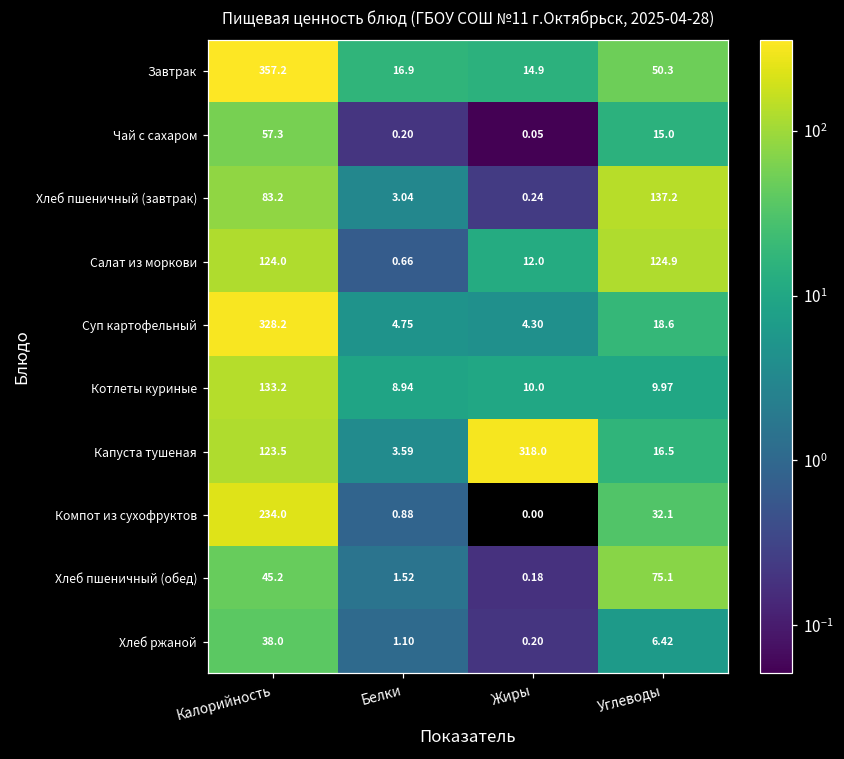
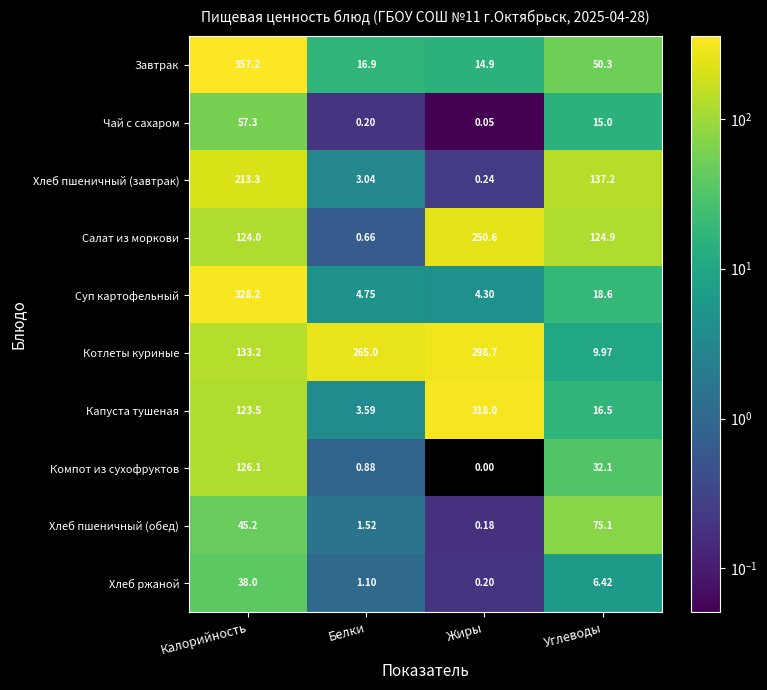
  {
    "Завтрак": {
      "Калорийность": 357.2,
      "Белки": 16.9,
      "Жиры": 14.9,
      "Углеводы": 50.3
    },
    "Чай с сахаром": {
      "Калорийность": 57.3,
      "Белки": 0.20,
      "Жиры": 0.05,
      "Углеводы": 15.0
    },
    "Хлеб пшеничный (завтрак)": {
-     "Калорийность": 83.2,
+     "Калорийность": 213.3,
      "Белки": 3.04,
      "Жиры": 0.24,
      "Углеводы": 137.2
    },
    "Салат из моркови": {
      "Калорийность": 124.0,
      "Белки": 0.66,
-     "Жиры": 12.0,
+     "Жиры": 250.6,
      "Углеводы": 124.9
    },
    "Суп картофельный": {
      "Калорийность": 328.2,
      "Белки": 4.75,
      "Жиры": 4.30,
      "Углеводы": 18.6
    },
    "Котлеты куриные": {
      "Калорийность": 133.2,
-     "Белки": 8.94,
-     "Жиры": 10.0,
+     "Белки": 265.0,
+     "Жиры": 298.7,
      "Углеводы": 9.97
    },
    "Капуста тушеная": {
      "Калорийность": 123.5,
      "Белки": 3.59,
      "Жиры": 318.0,
      "Углеводы": 16.5
    },
    "Компот из сухофруктов": {
-     "Калорийность": 234.0,
+     "Калорийность": 126.1,
      "Белки": 0.88,
      "Жиры": 0.00,
      "Углеводы": 32.1
    },
    "Хлеб пшеничный (обед)": {
      "Калорийность": 45.2,
      "Белки": 1.52,
      "Жиры": 0.18,
      "Углеводы": 75.1
    },
    "Хлеб ржаной": {
      "Калорийность": 38.0,
      "Белки": 1.10,
      "Жиры": 0.20,
      "Углеводы": 6.42
    }
  }
